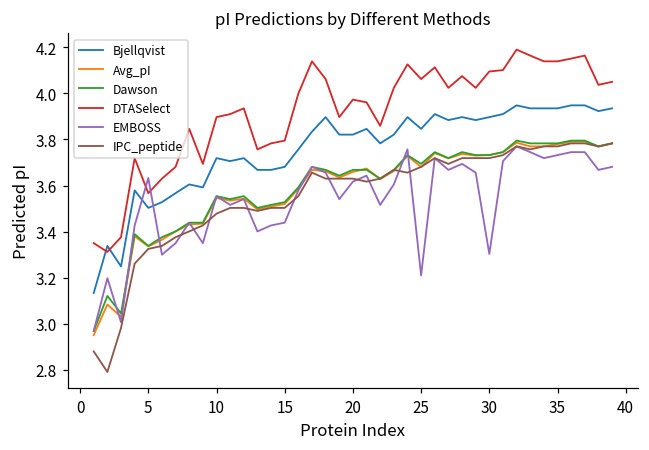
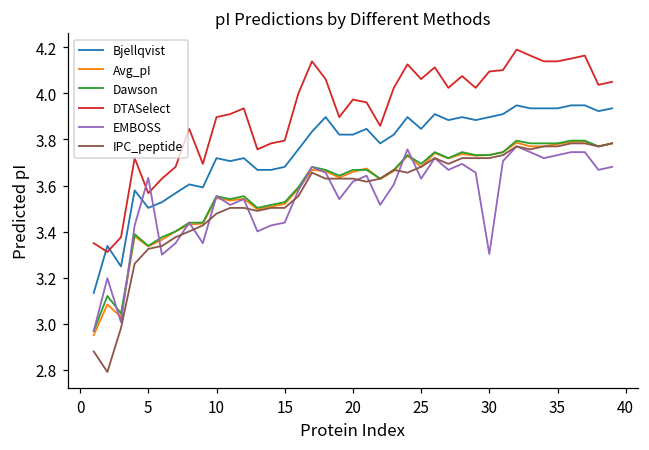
  {
    "Bjellqvist": {
      "5": 3.50,
      "10": 3.72,
      "15": 3.68,
      "20": 3.82,
      "25": 3.85,
      "30": 3.90,
      "35": 3.94
    },
    "Dawson": {
      "25": 3.69
    },
    "DTASelect": {
      "5": 3.57,
      "10": 3.90,
      "15": 3.80,
      "20": 3.97,
      "25": 4.06,
      "30": 4.10,
      "35": 4.14
    },
    "EMBOSS": {
      "5": 3.63,
      "15": 3.44,
      "20": 3.62,
-     "25": 3.21,
+     "25": 3.63,
      "30": 3.30,
      "35": 3.73
    },
    "IPC_peptide": {
      "10": 3.48,
      "15": 3.50,
      "20": 3.63,
      "30": 3.72
    }
  }
